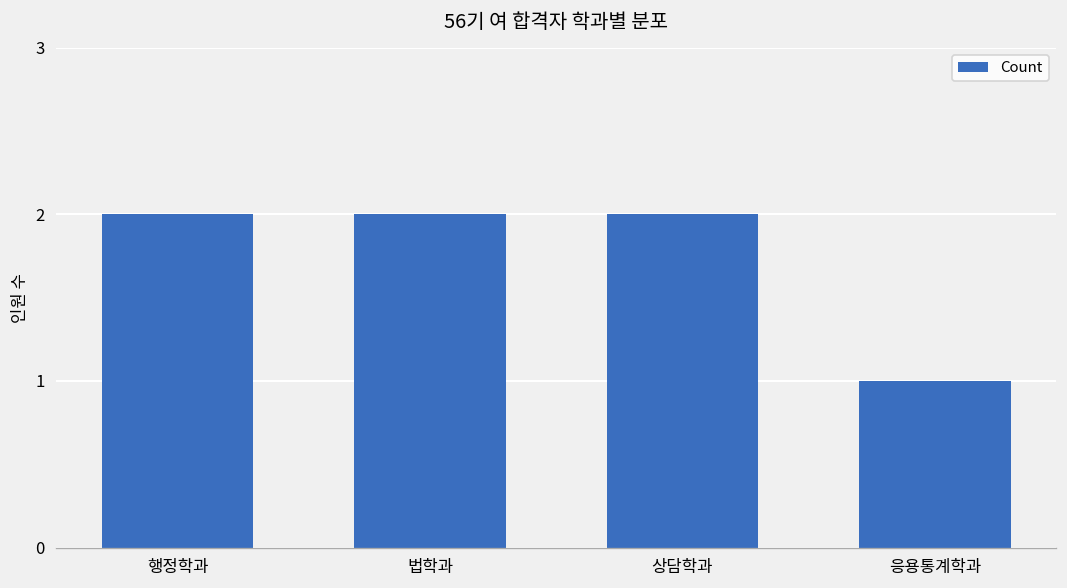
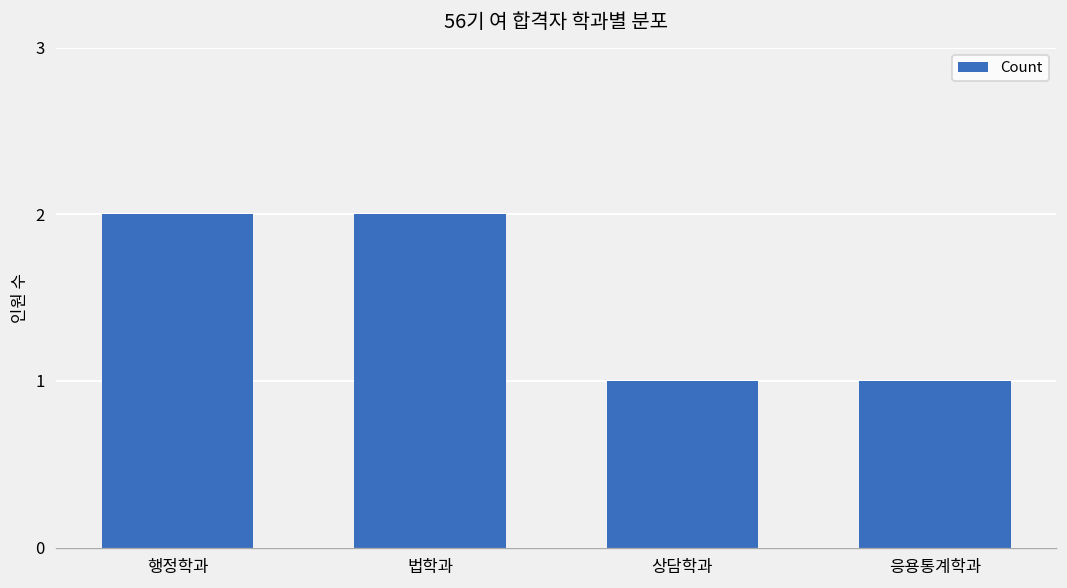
  {
    "행정학과": 2,
    "법학과": 2,
-   "상담학과": 2,
+   "상담학과": 1,
    "응용통계학과": 1
  }
